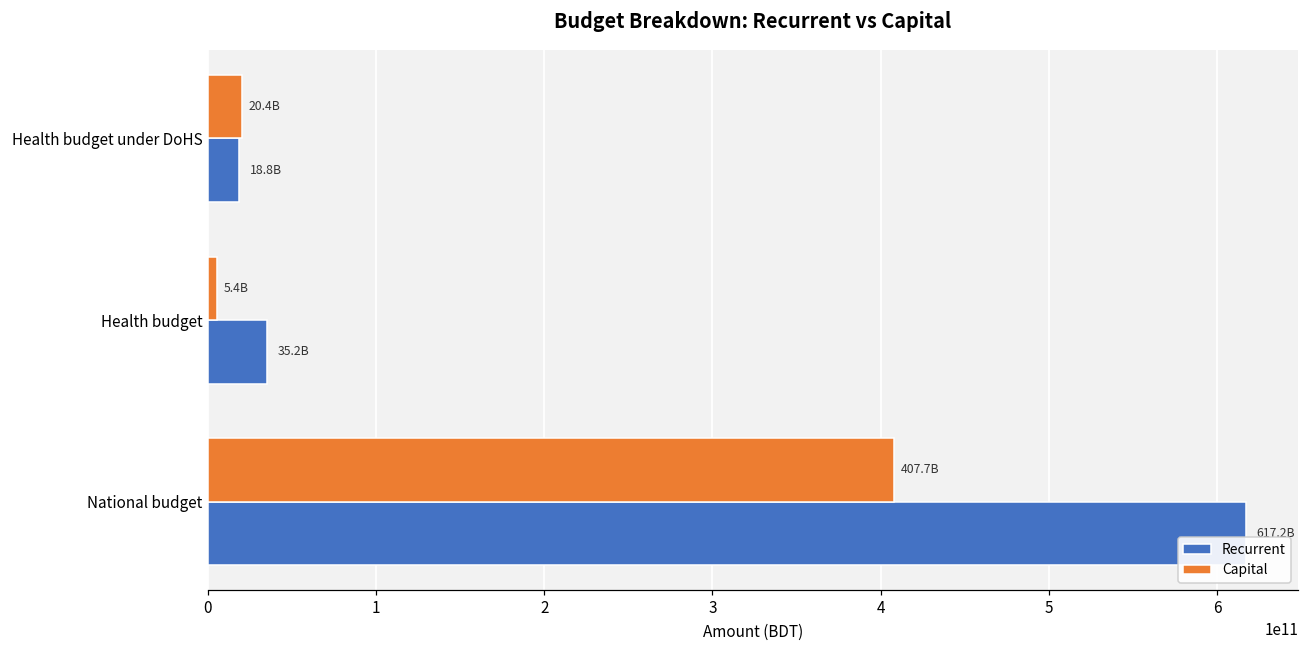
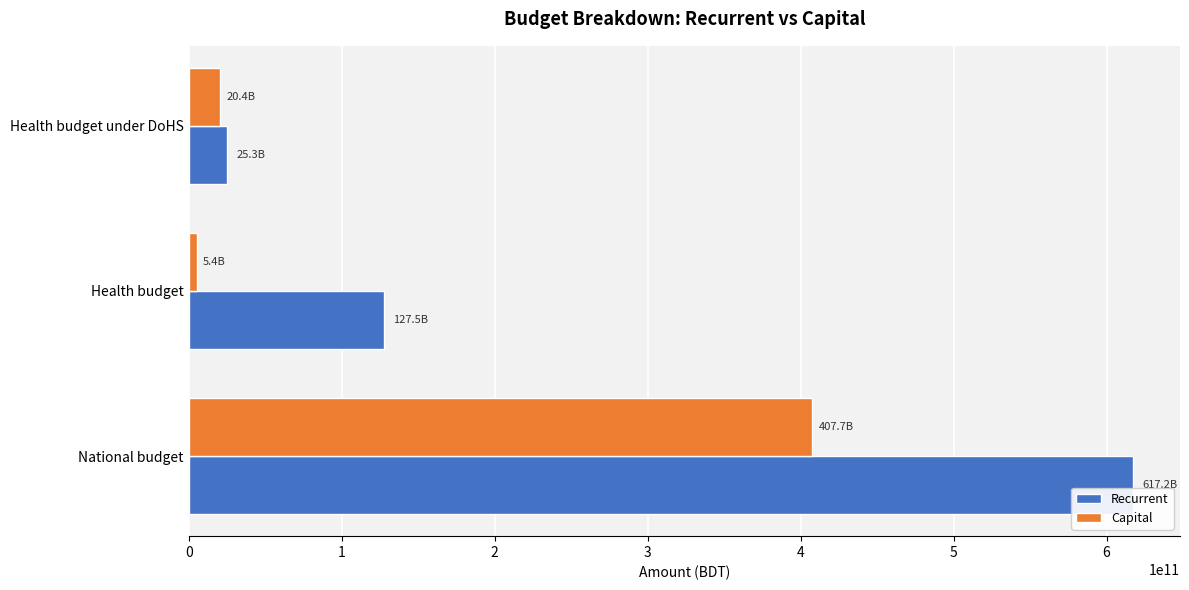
  {
    "Recurrent": {
-     "Health budget under DoHS": "18.8B",
-     "Health budget": "35.2B"
+     "Health budget under DoHS": "25.3B",
+     "Health budget": "127.5B"
    },
    "Capital": {
      "Health budget under DoHS": "20.4B",
      "Health budget": "5.4B",
      "National budget": "407.7B"
    }
  }
